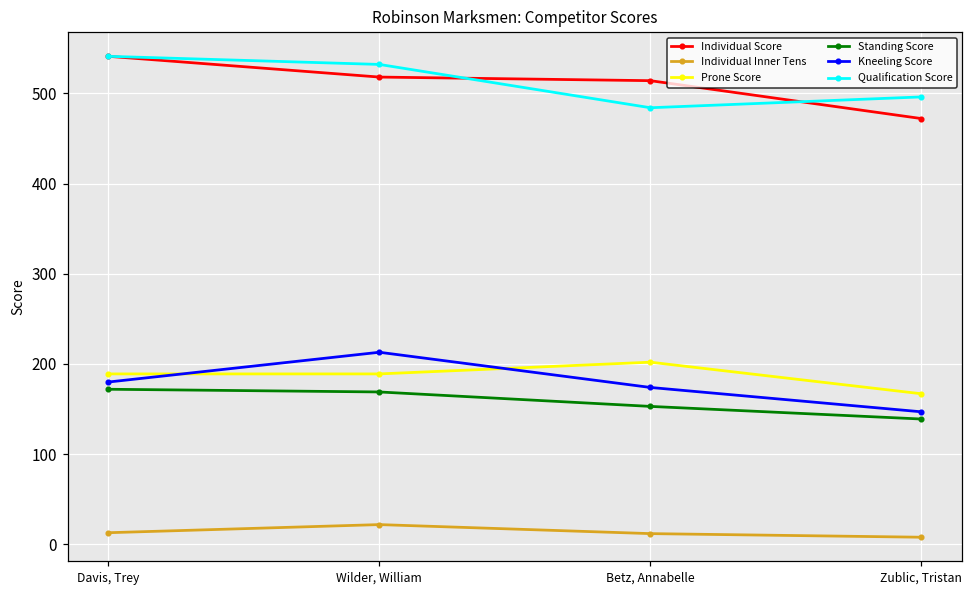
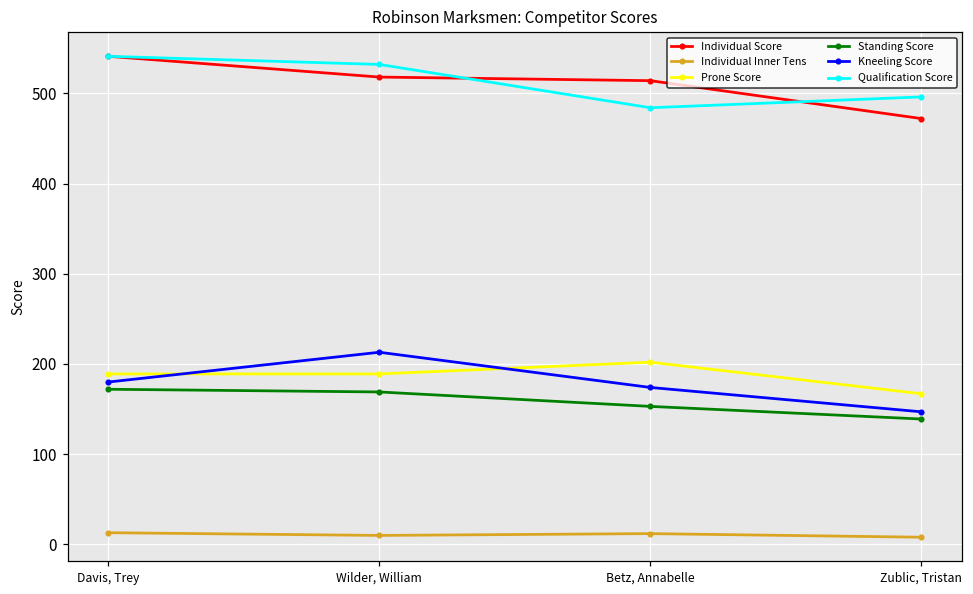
  {
    "Individual Score": {
      "Wilder, William": 520,
      "Betz, Annabelle": 510,
      "Zublic, Tristan": 470
    },
    "Individual Inner Tens": {
      "Davis, Trey": 10,
-     "Wilder, William": 20,
+     "Wilder, William": 10,
      "Betz, Annabelle": 10,
      "Zublic, Tristan": 10
    },
    "Prone Score": {
      "Davis, Trey": 190,
      "Wilder, William": 190,
      "Betz, Annabelle": 200,
      "Zublic, Tristan": 170
    },
    "Standing Score": {
      "Davis, Trey": 170,
      "Wilder, William": 170,
      "Betz, Annabelle": 150,
      "Zublic, Tristan": 140
    },
    "Kneeling Score": {
      "Davis, Trey": 180,
      "Wilder, William": 210,
      "Betz, Annabelle": 170,
      "Zublic, Tristan": 150
    },
    "Qualification Score": {
      "Wilder, William": 530,
      "Betz, Annabelle": 480,
      "Zublic, Tristan": 500
    }
  }
